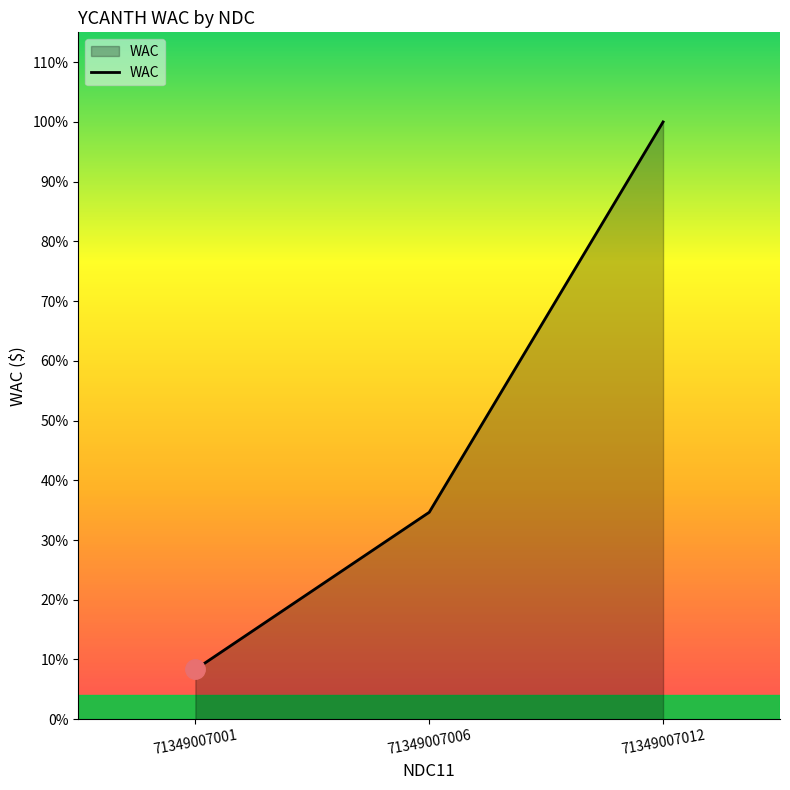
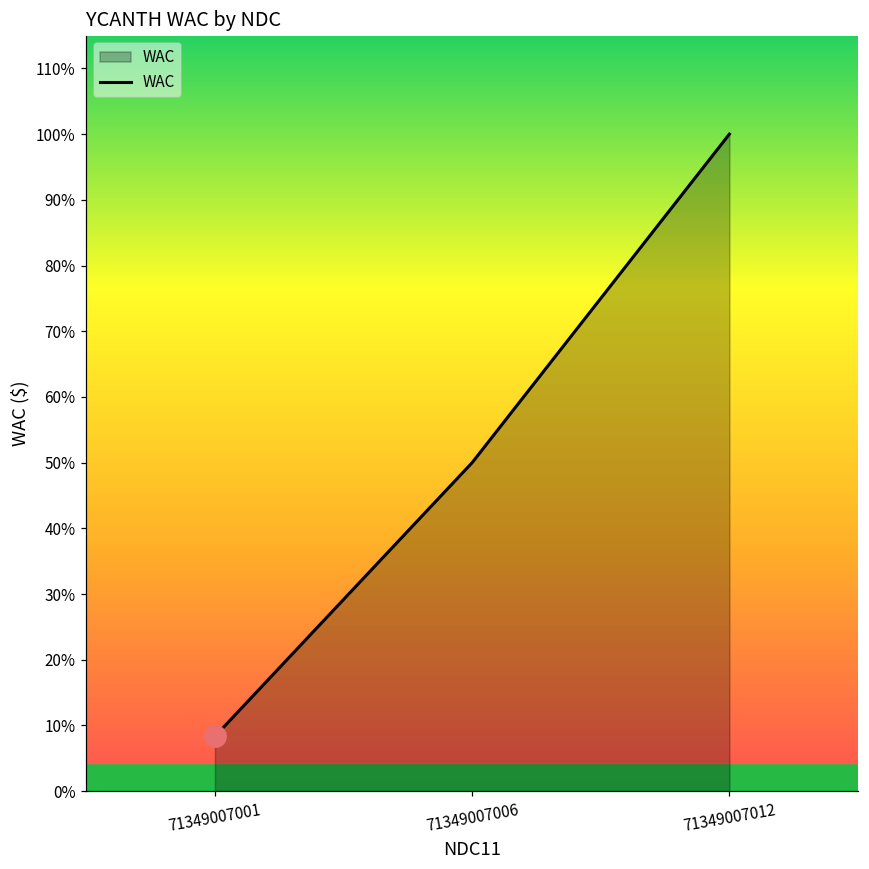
  {
    "WAC": {
-     "71349007006": "35%",
+     "71349007006": "50%",
      "71349007012": "100%"
    }
  }
